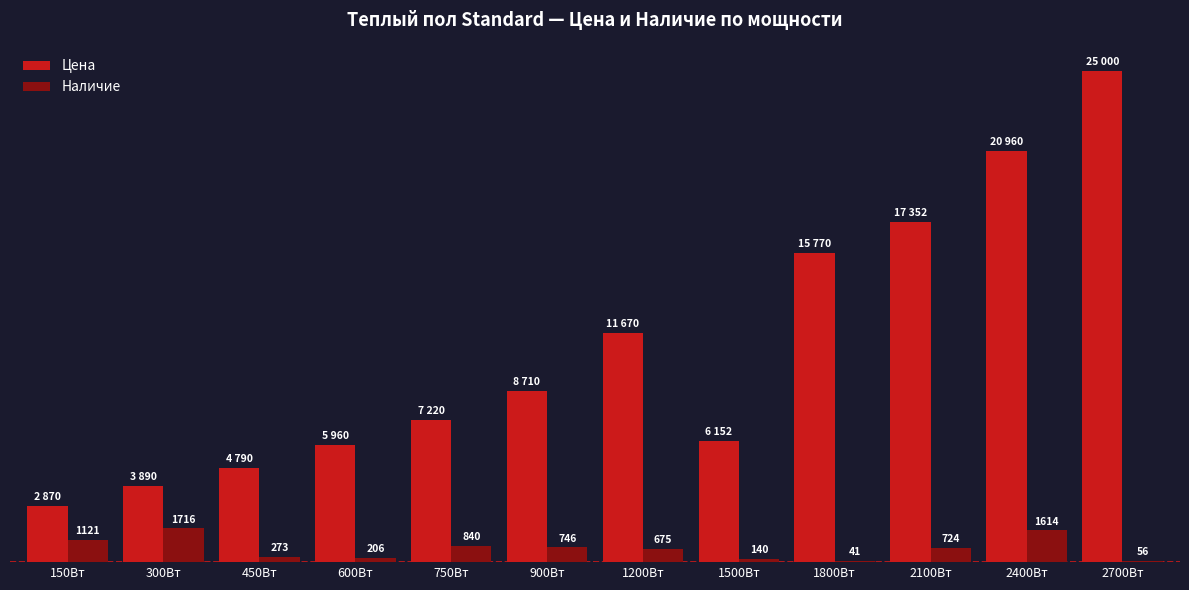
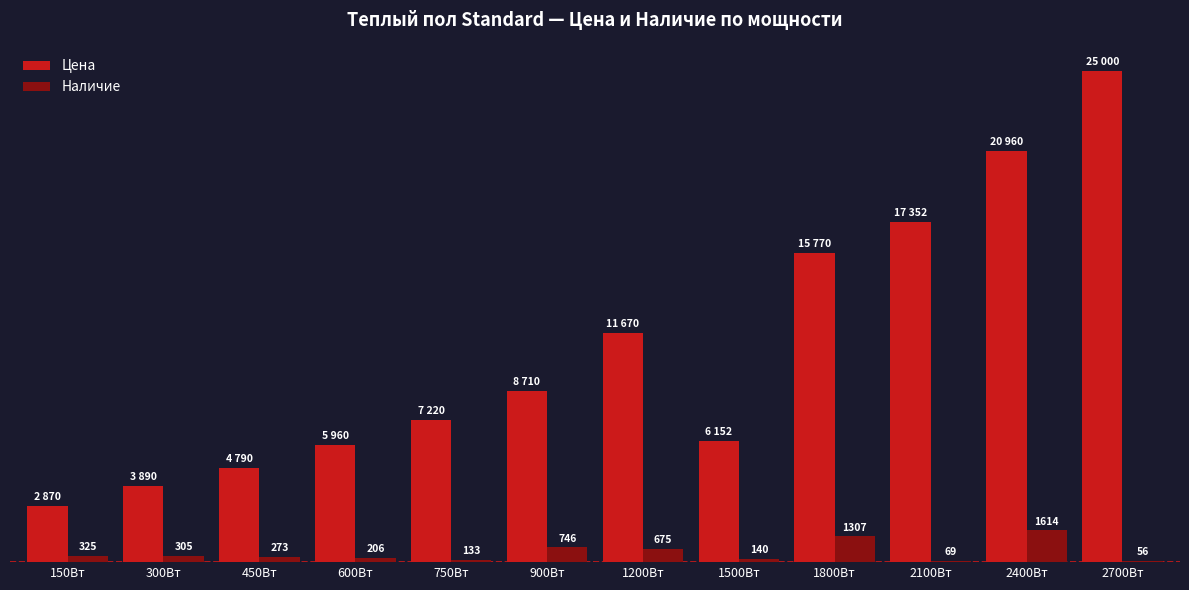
  {
    "Наличие": {
-     "150Вт": 1121,
-     "300Вт": 1716,
+     "150Вт": 325,
+     "300Вт": 305,
      "450Вт": 273,
      "600Вт": 206,
-     "750Вт": 840,
+     "750Вт": 133,
      "900Вт": 746,
      "1200Вт": 675,
      "1500Вт": 140,
-     "1800Вт": 41,
-     "2100Вт": 724,
+     "1800Вт": 1307,
+     "2100Вт": 69,
      "2400Вт": 1614,
      "2700Вт": 56
    }
  }
